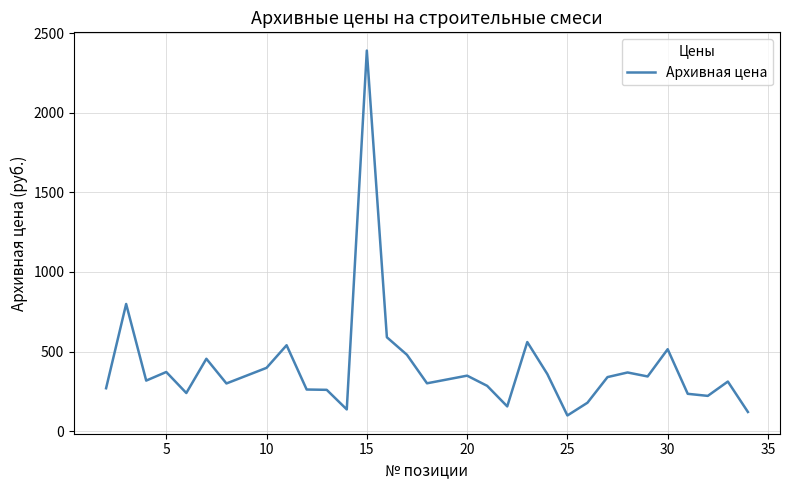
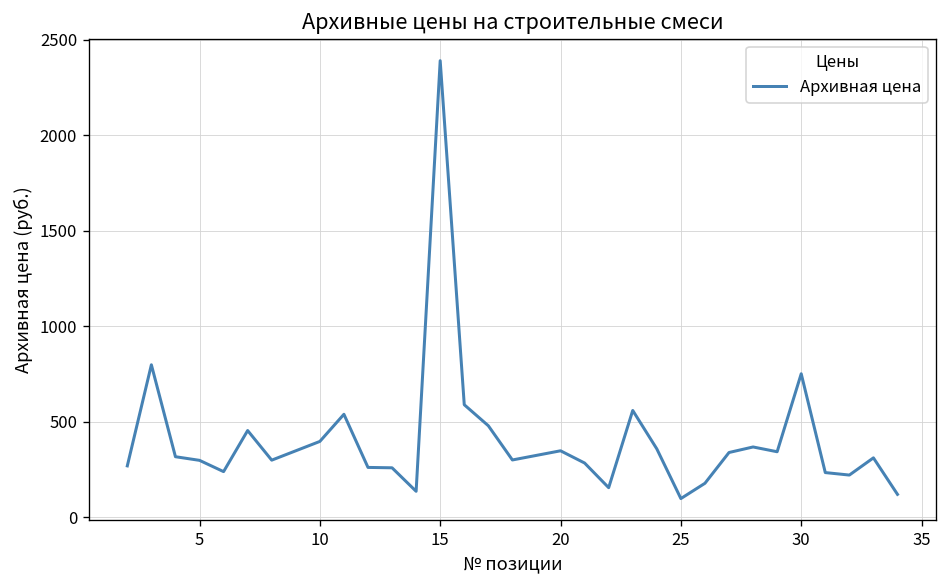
  {
-   "5": 370,
+   "5": 300,
    "10": 400,
    "15": 2390,
    "20": 350,
    "25": 100,
-   "30": 520
+   "30": 750
  }
